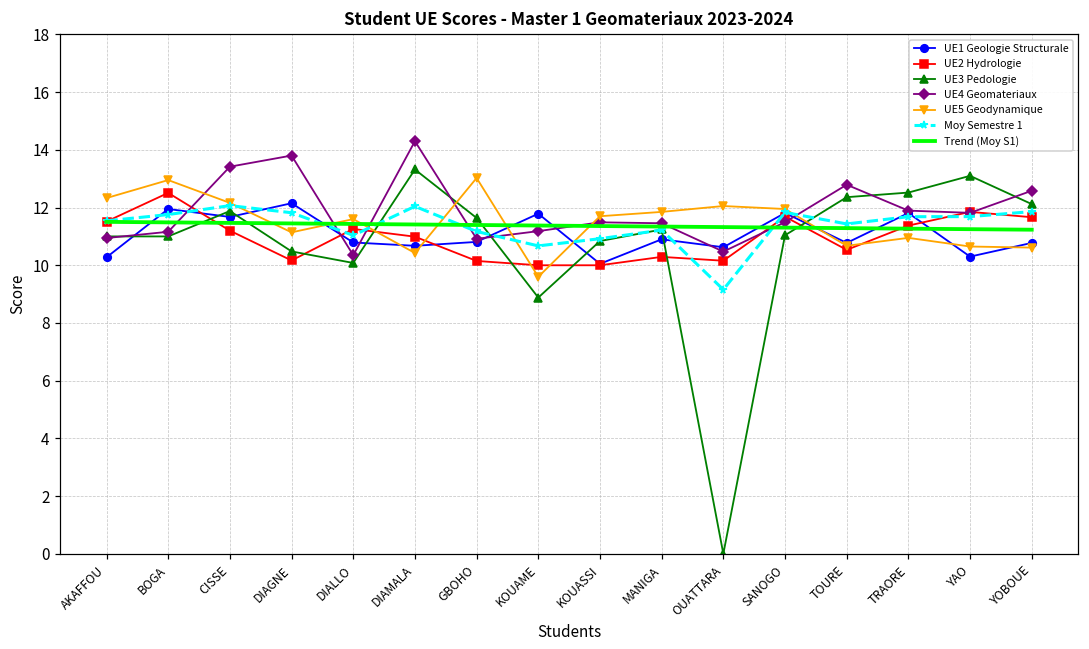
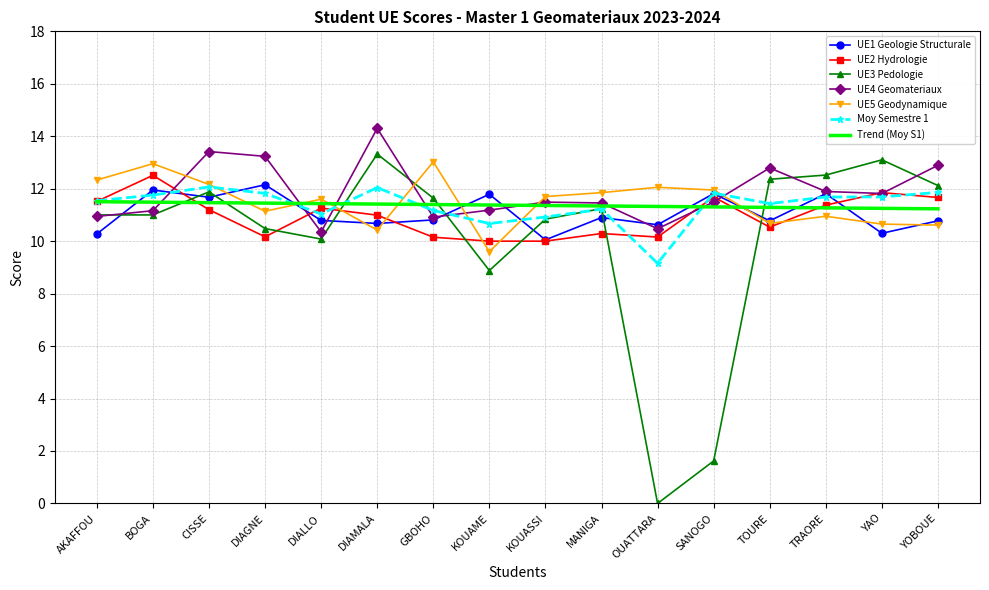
  {
    "UE1 Geologie Structurale": {
      "AKAFFOU": 10.3,
      "BOGA": 12.0,
      "CISSE": 11.7,
      "DIAGNE": 12.2,
      "DIALLO": 10.8,
      "DIAMALA": 10.7,
      "GBOHO": 10.8,
      "KOUAME": 11.8,
      "MANIGA": 10.9,
      "OUATTARA": 10.6,
      "TOURE": 10.8,
      "YAO": 10.3,
      "YOBOUE": 10.8
    },
    "UE2 Hydrologie": {
      "BOGA": 12.5,
      "CISSE": 11.2,
      "DIAGNE": 10.2,
      "DIALLO": 11.3,
      "DIAMALA": 11.0,
      "GBOHO": 10.2,
      "KOUAME": 10.0,
      "MANIGA": 10.3,
      "OUATTARA": 10.2,
      "SANOGO": 11.7,
      "TOURE": 10.5,
      "TRAORE": 11.4,
      "YOBOUE": 11.7
    },
    "UE3 Pedologie": {
      "BOGA": 11.0,
      "CISSE": 11.9,
      "DIAGNE": 10.5,
      "DIALLO": 10.1,
      "DIAMALA": 13.3,
      "GBOHO": 11.6,
      "KOUAME": 8.9,
      "OUATTARA": 0.0,
-     "SANOGO": 11.0,
+     "SANOGO": 1.6,
      "TOURE": 12.4,
      "TRAORE": 12.5,
      "YAO": 13.1,
      "YOBOUE": 12.1
    },
    "UE4 Geomateriaux": {
      "BOGA": 11.2,
      "CISSE": 13.4,
-     "DIAGNE": 13.8,
+     "DIAGNE": 13.2,
      "DIALLO": 10.4,
      "DIAMALA": 14.3,
      "GBOHO": 10.9,
      "KOUAME": 11.2,
      "KOUASSI": 11.5,
      "MANIGA": 11.5,
      "OUATTARA": 10.5,
      "SANOGO": 11.5,
      "TOURE": 12.8,
-     "YOBOUE": 12.6
+     "YOBOUE": 12.9
    },
    "UE5 Geodynamique": {
      "AKAFFOU": 12.3,
      "BOGA": 13.0,
      "DIAGNE": 11.1,
      "DIALLO": 11.6,
      "DIAMALA": 10.4,
      "GBOHO": 13.0,
      "KOUAME": 9.6,
      "KOUASSI": 11.7,
      "MANIGA": 11.9,
      "OUATTARA": 12.1,
      "SANOGO": 12.0,
      "TOURE": 10.7,
      "TRAORE": 11.0,
      "YAO": 10.7,
      "YOBOUE": 10.6
    },
    "Moy Semestre 1": {
      "BOGA": 11.8,
      "DIAGNE": 11.8,
      "DIALLO": 11.0,
      "DIAMALA": 12.0,
      "GBOHO": 11.2,
      "KOUAME": 10.7,
      "OUATTARA": 9.2,
      "TOURE": 11.4,
      "TRAORE": 11.7,
      "YAO": 11.7,
      "YOBOUE": 11.9
    },
    "Trend (Moy S1)": {
      "BOGA": 11.5,
      "CISSE": 11.5,
      "DIAGNE": 11.5,
      "DIALLO": 11.4,
      "DIAMALA": 11.4,
      "GBOHO": 11.4,
      "KOUAME": 11.4,
      "KOUASSI": 11.4,
      "MANIGA": 11.3,
      "OUATTARA": 11.3,
      "SANOGO": 11.3,
      "TOURE": 11.3,
      "TRAORE": 11.3,
      "YAO": 11.3,
      "YOBOUE": 11.2
    }
  }
